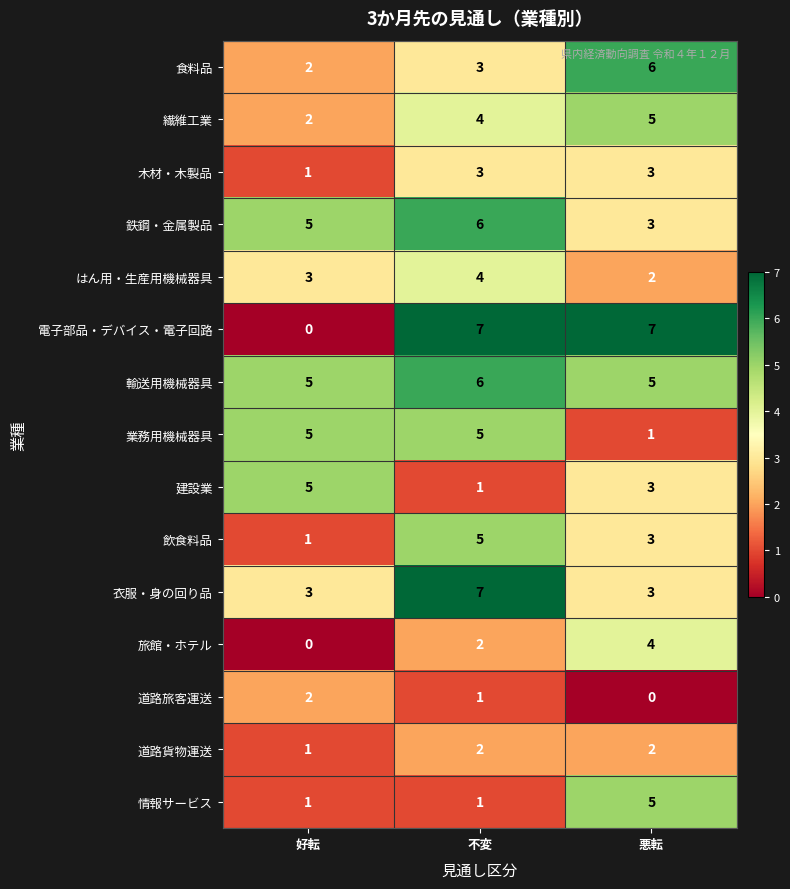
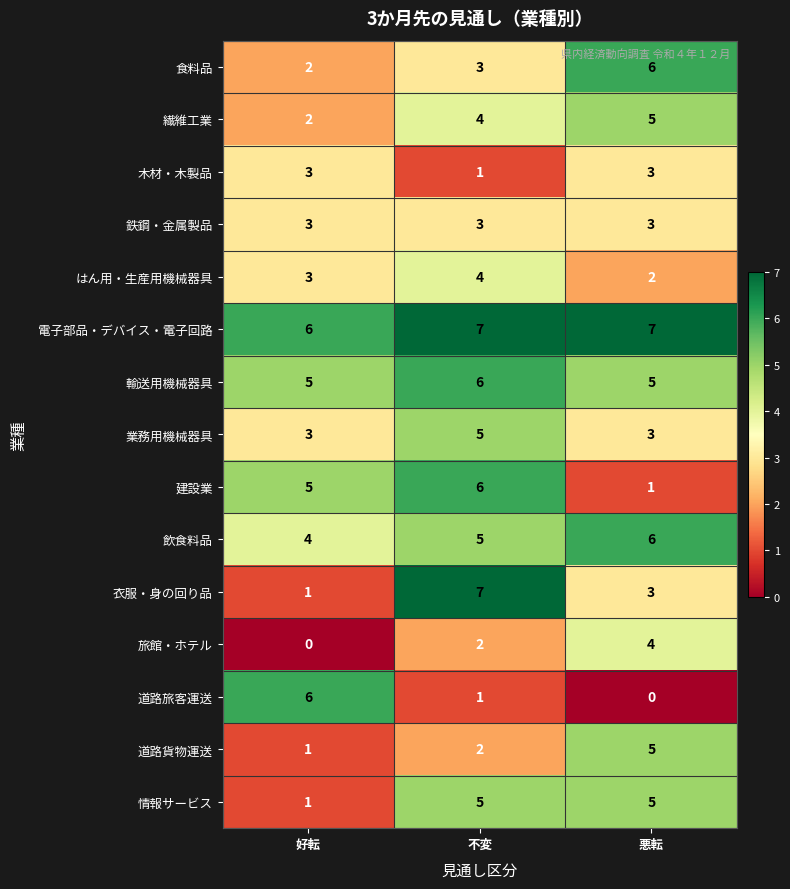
  {
    "食料品": {
      "好転": 2,
      "不変": 3
    },
    "繊維工業": {
      "好転": 2,
      "不変": 4,
      "悪転": 5
    },
    "木材・木製品": {
-     "好転": 1,
-     "不変": 3,
+     "好転": 3,
+     "不変": 1,
      "悪転": 3
    },
    "鉄鋼・金属製品": {
-     "好転": 5,
-     "不変": 6,
+     "好転": 3,
+     "不変": 3,
      "悪転": 3
    },
    "はん用・生産用機械器具": {
      "好転": 3,
      "不変": 4,
      "悪転": 2
    },
    "電子部品・デバイス・電子回路": {
-     "好転": 0,
+     "好転": 6,
      "不変": 7,
      "悪転": 7
    },
    "輸送用機械器具": {
      "好転": 5,
      "不変": 6,
      "悪転": 5
    },
    "業務用機械器具": {
-     "好転": 5,
+     "好転": 3,
      "不変": 5,
-     "悪転": 1
+     "悪転": 3
    },
    "建設業": {
      "好転": 5,
-     "不変": 1,
-     "悪転": 3
+     "不変": 6,
+     "悪転": 1
    },
    "飲食料品": {
-     "好転": 1,
+     "好転": 4,
      "不変": 5,
-     "悪転": 3
+     "悪転": 6
    },
    "衣服・身の回り品": {
-     "好転": 3,
+     "好転": 1,
      "不変": 7,
      "悪転": 3
    },
    "旅館・ホテル": {
      "好転": 0,
      "不変": 2,
      "悪転": 4
    },
    "道路旅客運送": {
-     "好転": 2,
+     "好転": 6,
      "不変": 1,
      "悪転": 0
    },
    "道路貨物運送": {
      "好転": 1,
      "不変": 2,
-     "悪転": 2
+     "悪転": 5
    },
    "情報サービス": {
      "好転": 1,
-     "不変": 1,
+     "不変": 5,
      "悪転": 5
    }
  }
